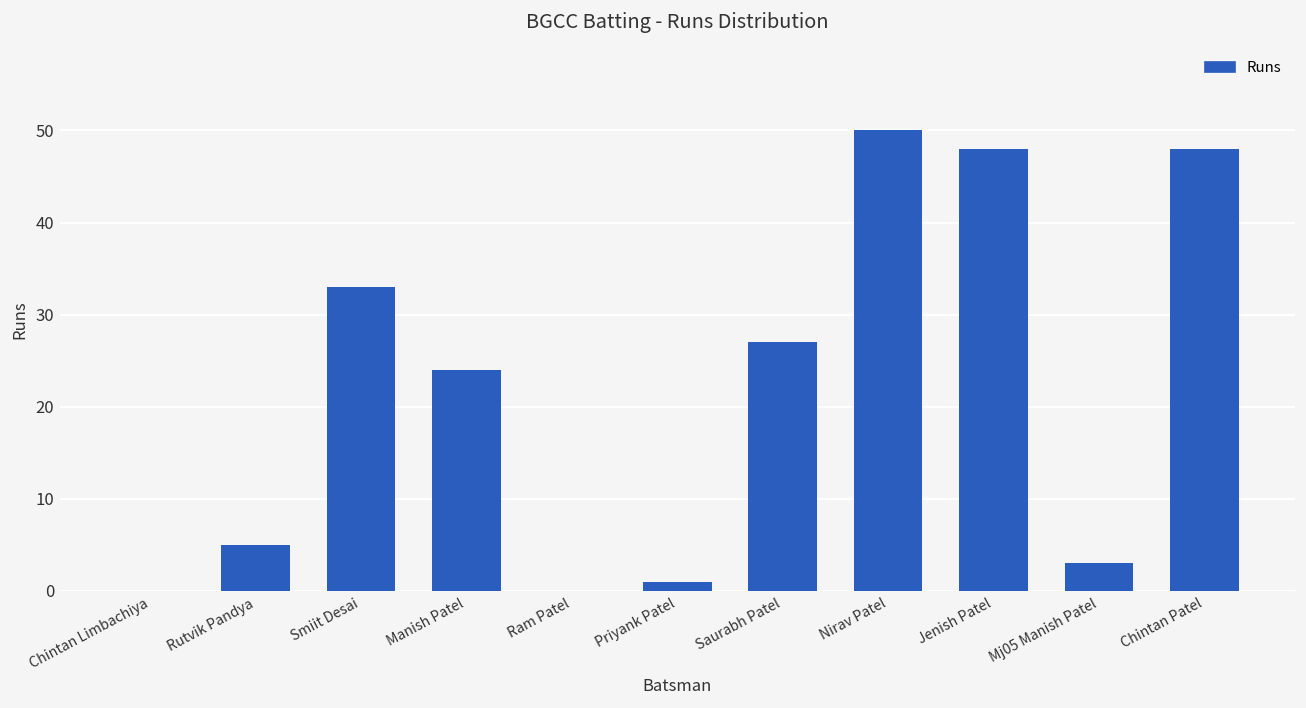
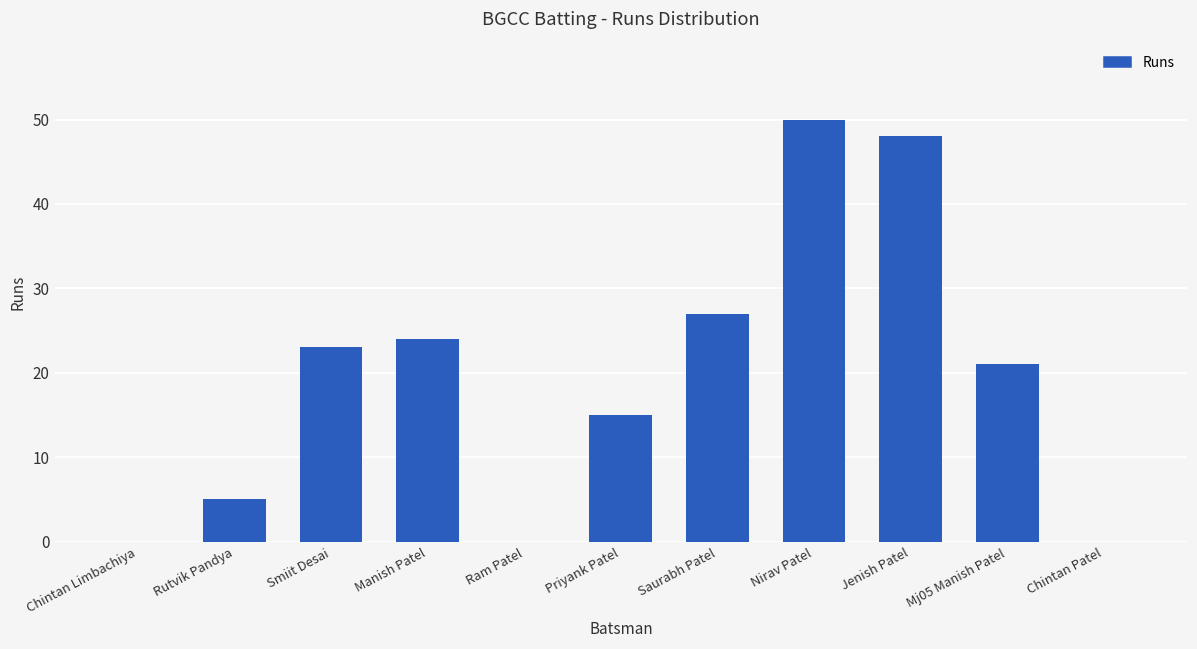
  {
    "Chintan Limbachiya": 0,
    "Rutvik Pandya": 5,
-   "Smiit Desai": 33,
+   "Smiit Desai": 23,
    "Manish Patel": 24,
    "Ram Patel": 0,
-   "Priyank Patel": 1,
+   "Priyank Patel": 15,
    "Saurabh Patel": 27,
    "Nirav Patel": 50,
    "Jenish Patel": 48,
-   "Mj05 Manish Patel": 3,
-   "Chintan Patel": 48
+   "Mj05 Manish Patel": 21,
+   "Chintan Patel": 0
  }
